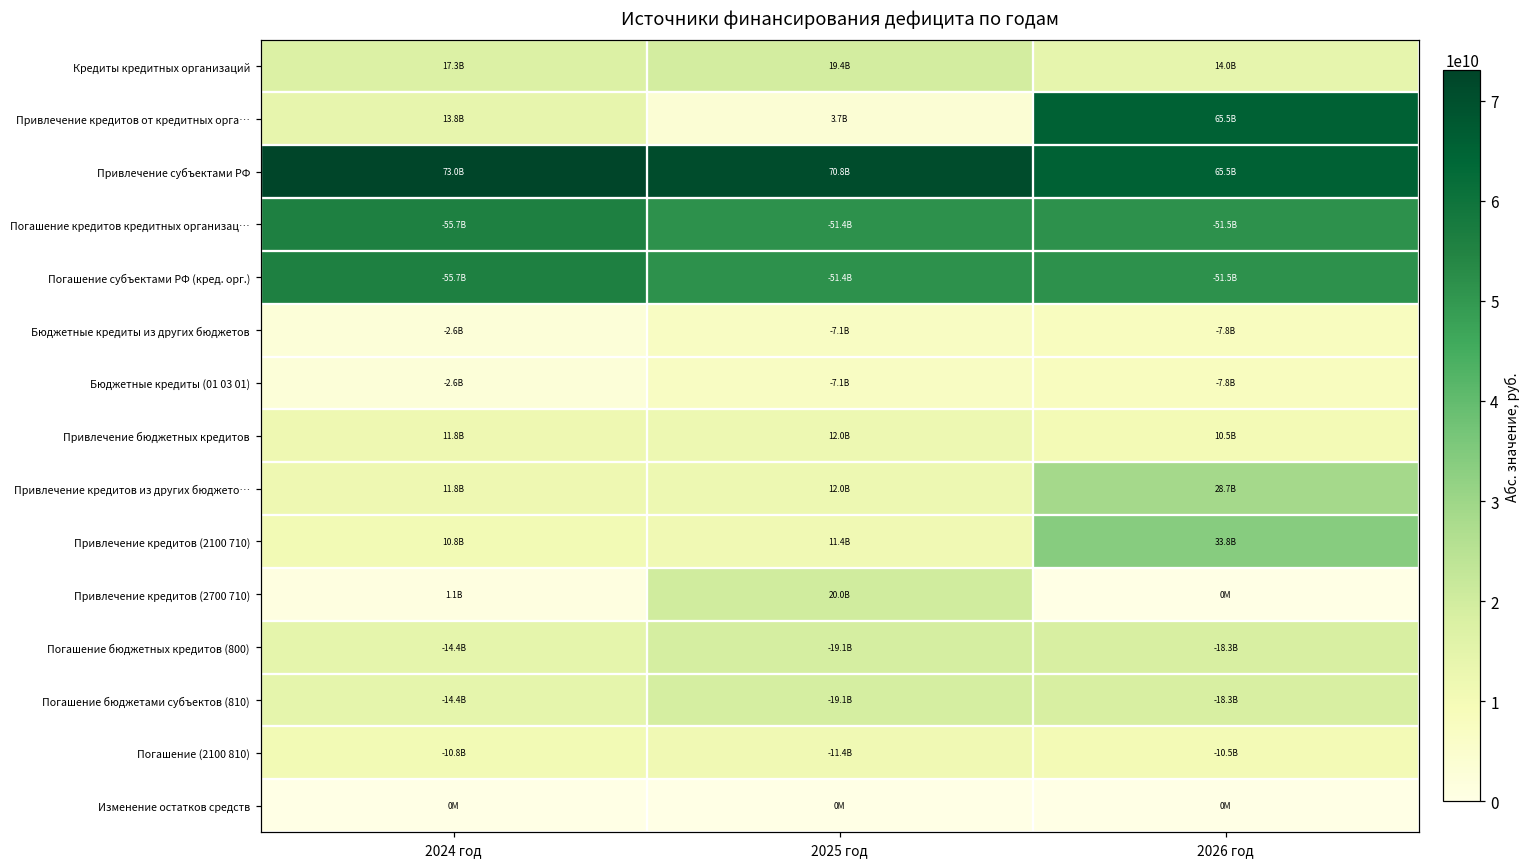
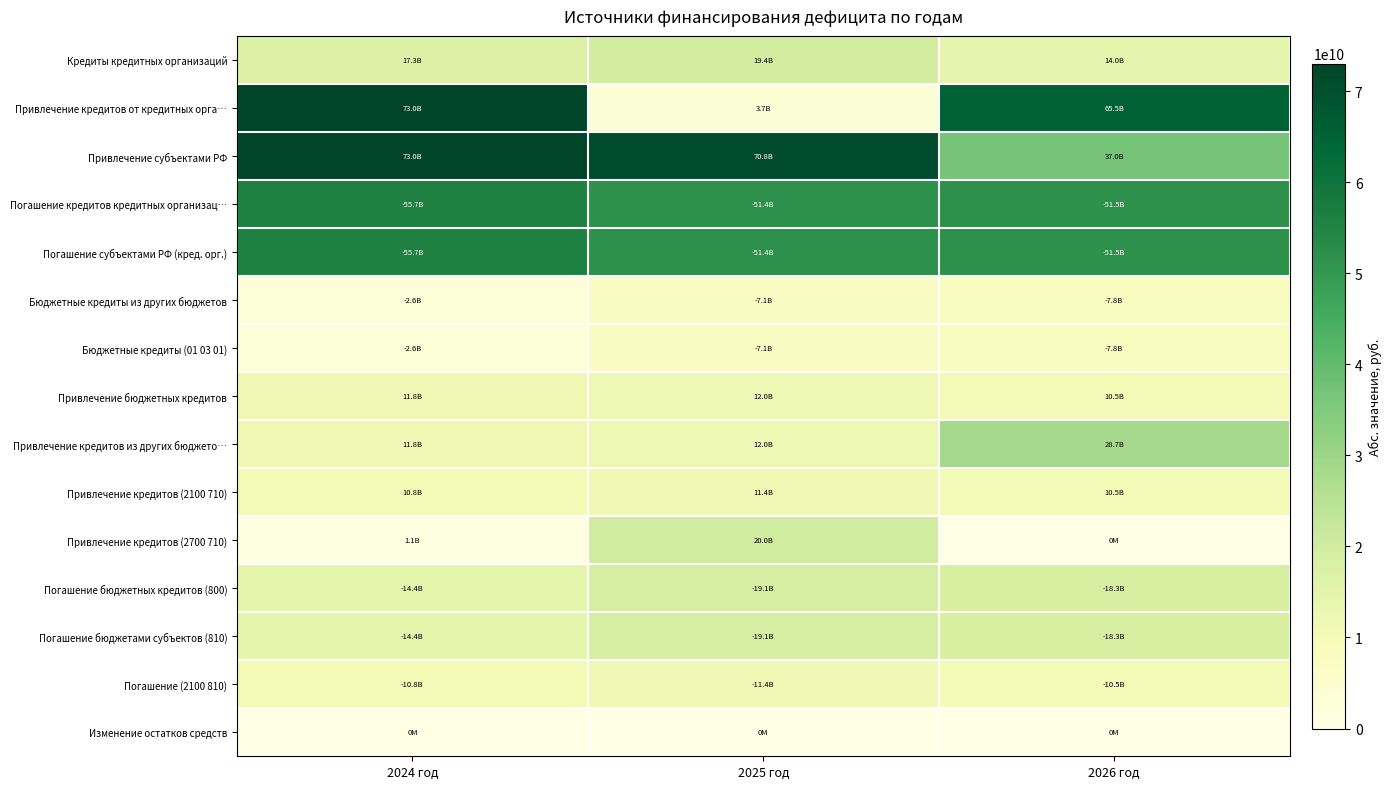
  {
    "Кредиты кредитных организаций": {
      "2024 год": "17.3B",
      "2025 год": "19.4B",
      "2026 год": "14.0B"
    },
    "Привлечение кредитов от кредитных орга…": {
-     "2024 год": "13.8B",
+     "2024 год": "73.0B",
      "2025 год": "3.7B",
      "2026 год": "65.5B"
    },
    "Привлечение субъектами РФ": {
      "2024 год": "73.0B",
      "2025 год": "70.8B",
-     "2026 год": "65.5B"
+     "2026 год": "37.0B"
    },
    "Погашение кредитов кредитных организац…": {
      "2024 год": "-55.7B",
      "2025 год": "-51.4B",
      "2026 год": "-51.5B"
    },
    "Погашение субъектами РФ (кред. орг.)": {
      "2024 год": "-55.7B",
      "2025 год": "-51.4B",
      "2026 год": "-51.5B"
    },
    "Бюджетные кредиты из других бюджетов": {
      "2024 год": "-2.6B",
      "2025 год": "-7.1B",
      "2026 год": "-7.8B"
    },
    "Бюджетные кредиты (01 03 01)": {
      "2024 год": "-2.6B",
      "2025 год": "-7.1B",
      "2026 год": "-7.8B"
    },
    "Привлечение бюджетных кредитов": {
      "2024 год": "11.8B",
      "2025 год": "12.0B",
      "2026 год": "10.5B"
    },
    "Привлечение кредитов из других бюджето…": {
      "2024 год": "11.8B",
      "2025 год": "12.0B",
      "2026 год": "28.7B"
    },
    "Привлечение кредитов (2100 710)": {
      "2024 год": "10.8B",
      "2025 год": "11.4B",
-     "2026 год": "33.8B"
+     "2026 год": "10.5B"
    },
    "Привлечение кредитов (2700 710)": {
      "2024 год": "1.1B",
      "2025 год": "20.0B",
      "2026 год": "0M"
    },
    "Погашение бюджетных кредитов (800)": {
      "2024 год": "-14.4B",
      "2025 год": "-19.1B",
      "2026 год": "-18.3B"
    },
    "Погашение бюджетами субъектов (810)": {
      "2024 год": "-14.4B",
      "2025 год": "-19.1B",
      "2026 год": "-18.3B"
    },
    "Погашение (2100 810)": {
      "2024 год": "-10.8B",
      "2025 год": "-11.4B",
      "2026 год": "-10.5B"
    },
    "Изменение остатков средств": {
      "2024 год": "0M",
      "2025 год": "0M",
      "2026 год": "0M"
    }
  }
